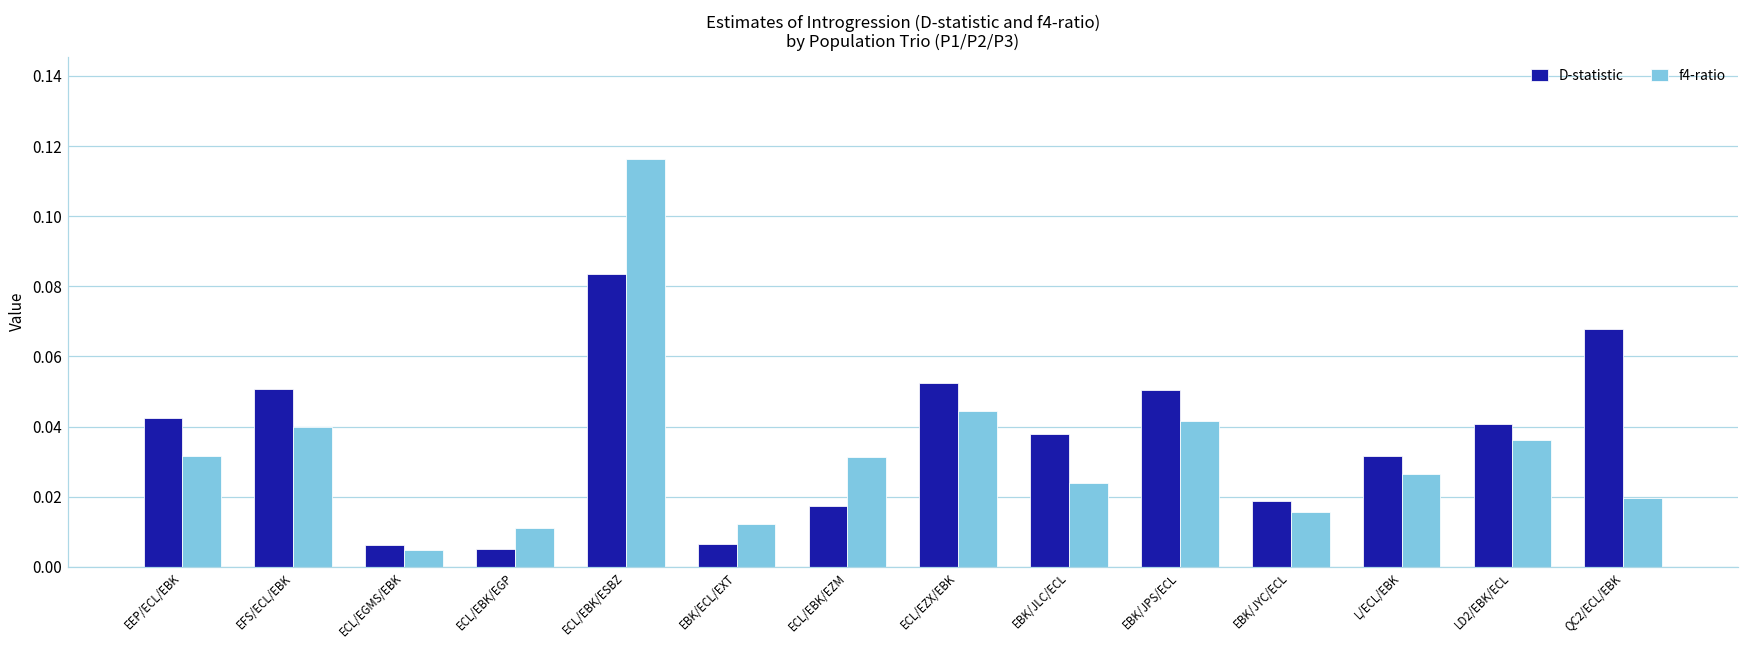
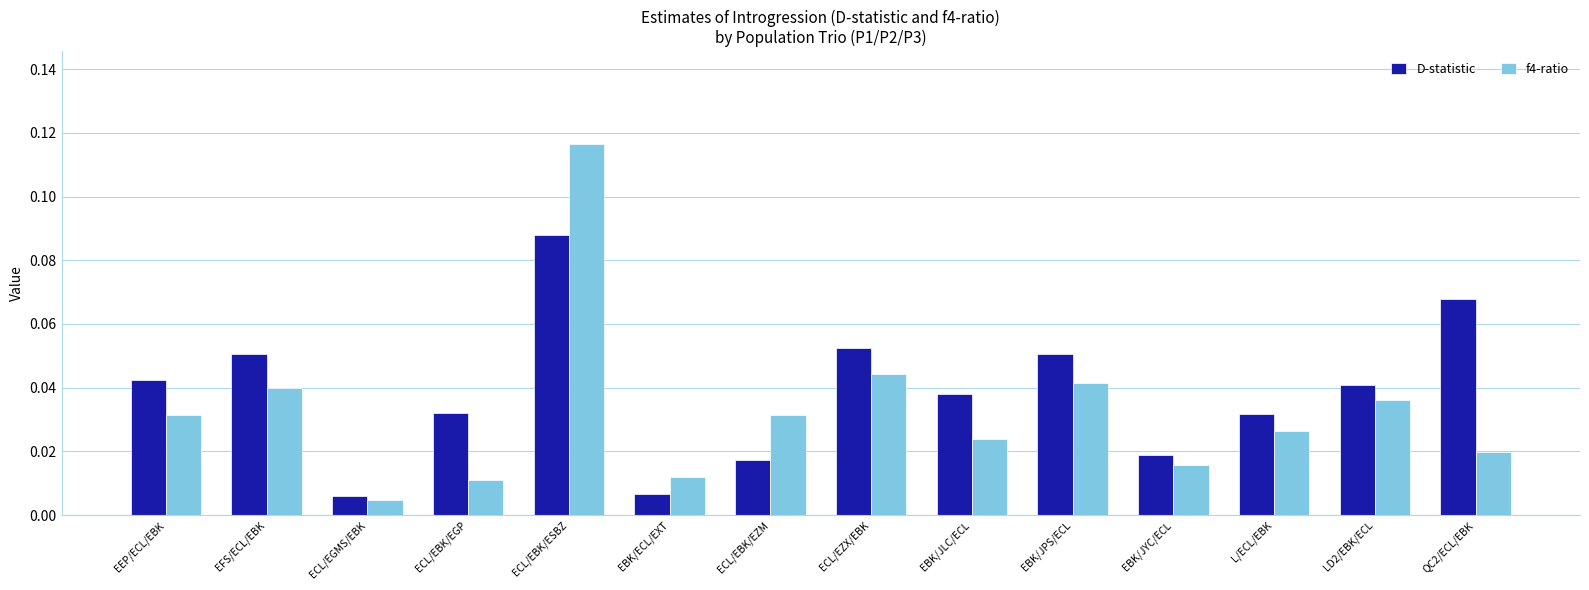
  {
    "D-statistic": {
      "EEP/ECL/EBK": 0.043,
      "EFS/ECL/EBK": 0.051,
      "ECL/EGMS/EBK": 0.006,
-     "ECL/EBK/EGP": 0.005,
-     "ECL/EBK/ESBZ": 0.083,
+     "ECL/EBK/EGP": 0.032,
+     "ECL/EBK/ESBZ": 0.088,
      "EBK/ECL/EXT": 0.007,
      "ECL/EBK/EZM": 0.017,
      "ECL/EZX/EBK": 0.052,
      "EBK/JLC/ECL": 0.038,
      "EBK/JPS/ECL": 0.051,
      "EBK/JYC/ECL": 0.019,
      "L/ECL/EBK": 0.032,
      "LD2/EBK/ECL": 0.041,
      "QC2/ECL/EBK": 0.068
    },
    "f4-ratio": {
      "EEP/ECL/EBK": 0.031,
      "EFS/ECL/EBK": 0.040,
      "ECL/EGMS/EBK": 0.005,
      "ECL/EBK/EGP": 0.011,
      "ECL/EBK/ESBZ": 0.116,
      "EBK/ECL/EXT": 0.012,
      "ECL/EBK/EZM": 0.031,
      "ECL/EZX/EBK": 0.044,
      "EBK/JLC/ECL": 0.024,
      "EBK/JPS/ECL": 0.042,
      "EBK/JYC/ECL": 0.016,
      "L/ECL/EBK": 0.026,
      "LD2/EBK/ECL": 0.036,
      "QC2/ECL/EBK": 0.020
    }
  }
